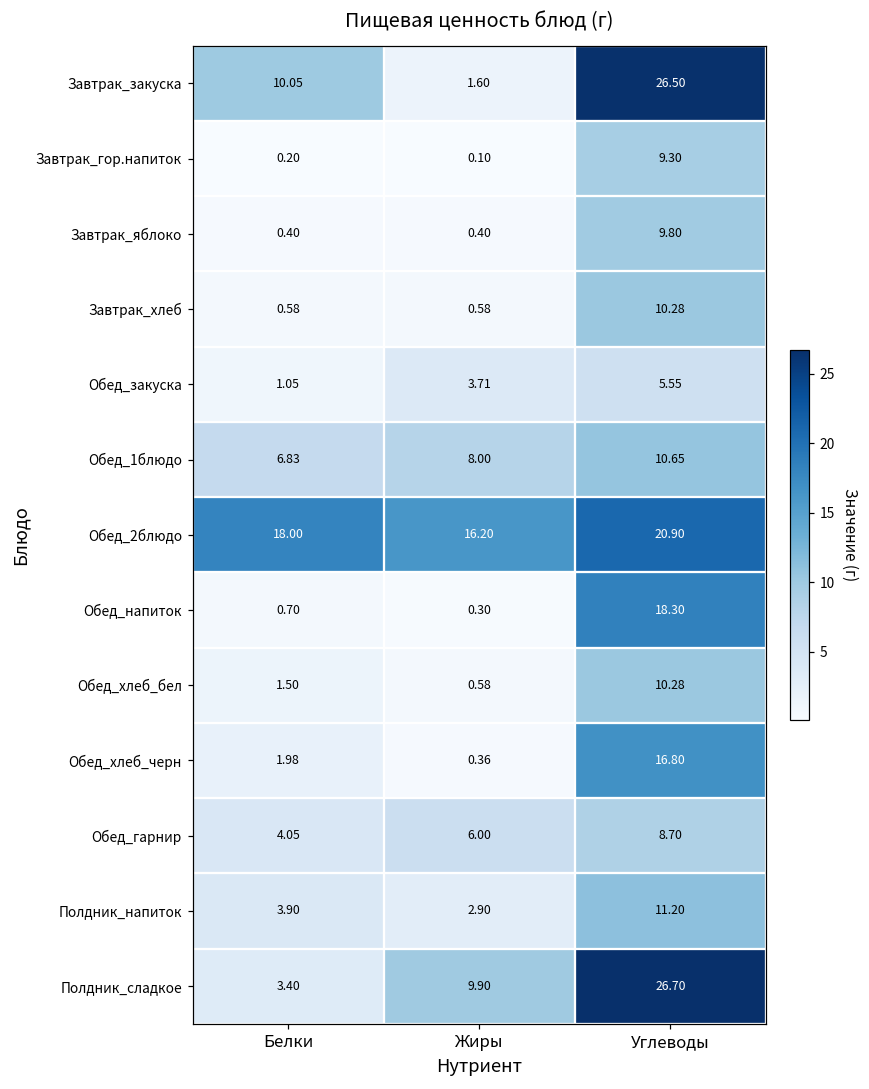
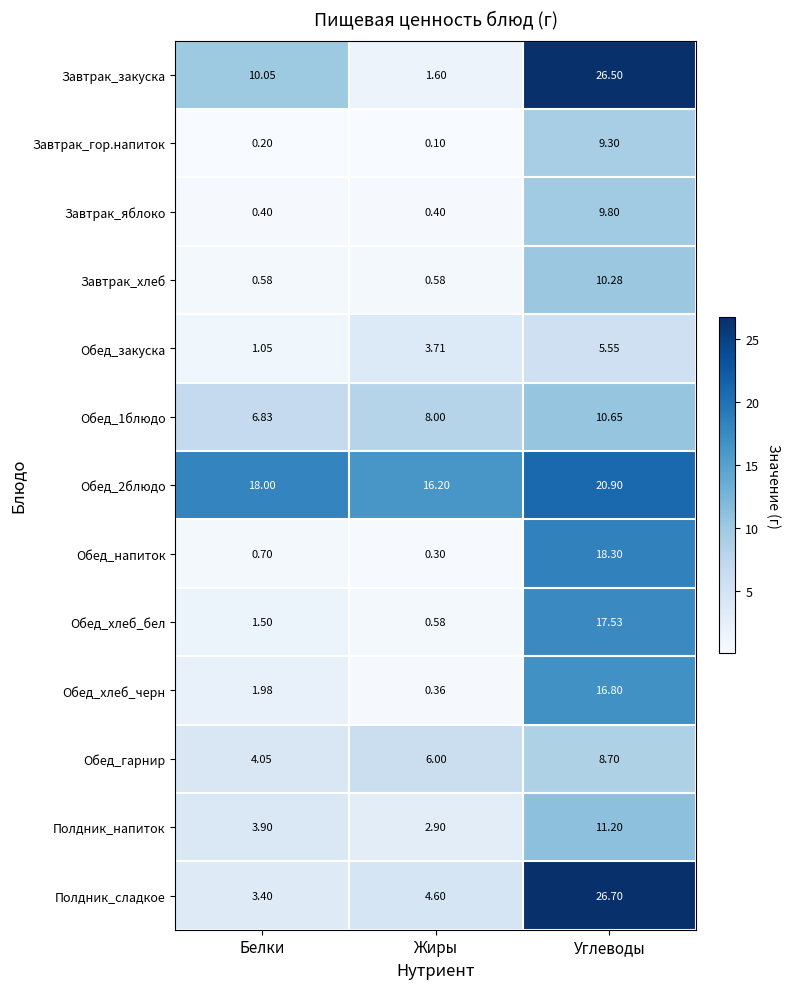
  {
    "Завтрак_закуска": {
      "Белки": 10.05,
      "Жиры": 1.60,
      "Углеводы": 26.50
    },
    "Завтрак_гор.напиток": {
      "Белки": 0.20,
      "Жиры": 0.10,
      "Углеводы": 9.30
    },
    "Завтрак_яблоко": {
      "Белки": 0.40,
      "Жиры": 0.40,
      "Углеводы": 9.80
    },
    "Завтрак_хлеб": {
      "Белки": 0.58,
      "Жиры": 0.58,
      "Углеводы": 10.28
    },
    "Обед_закуска": {
      "Белки": 1.05,
      "Жиры": 3.71,
      "Углеводы": 5.55
    },
    "Обед_1блюдо": {
      "Белки": 6.83,
      "Жиры": 8.00,
      "Углеводы": 10.65
    },
    "Обед_2блюдо": {
      "Белки": 18.00,
      "Жиры": 16.20,
      "Углеводы": 20.90
    },
    "Обед_напиток": {
      "Белки": 0.70,
      "Жиры": 0.30,
      "Углеводы": 18.30
    },
    "Обед_хлеб_бел": {
      "Белки": 1.50,
      "Жиры": 0.58,
-     "Углеводы": 10.28
+     "Углеводы": 17.53
    },
    "Обед_хлеб_черн": {
      "Белки": 1.98,
      "Жиры": 0.36,
      "Углеводы": 16.80
    },
    "Обед_гарнир": {
      "Белки": 4.05,
      "Жиры": 6.00,
      "Углеводы": 8.70
    },
    "Полдник_напиток": {
      "Белки": 3.90,
      "Жиры": 2.90,
      "Углеводы": 11.20
    },
    "Полдник_сладкое": {
      "Белки": 3.40,
-     "Жиры": 9.90,
+     "Жиры": 4.60,
      "Углеводы": 26.70
    }
  }
